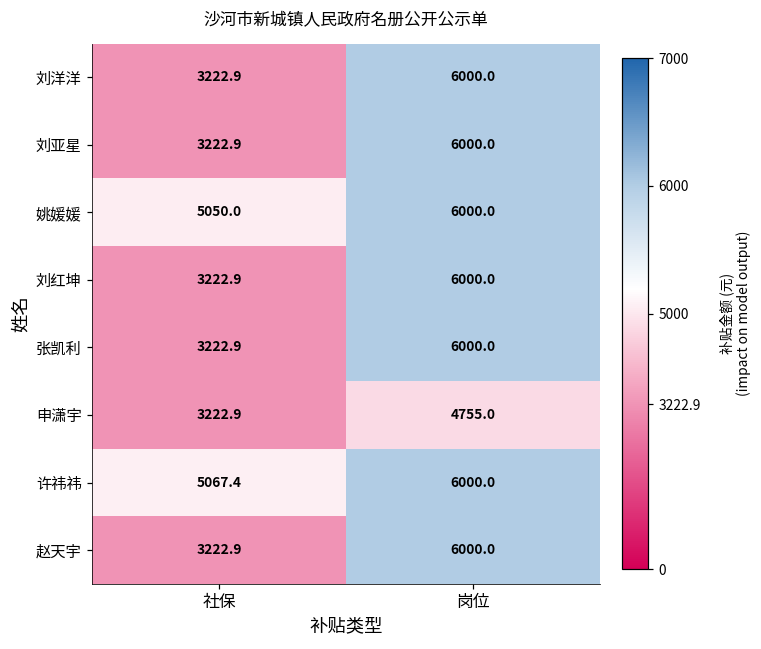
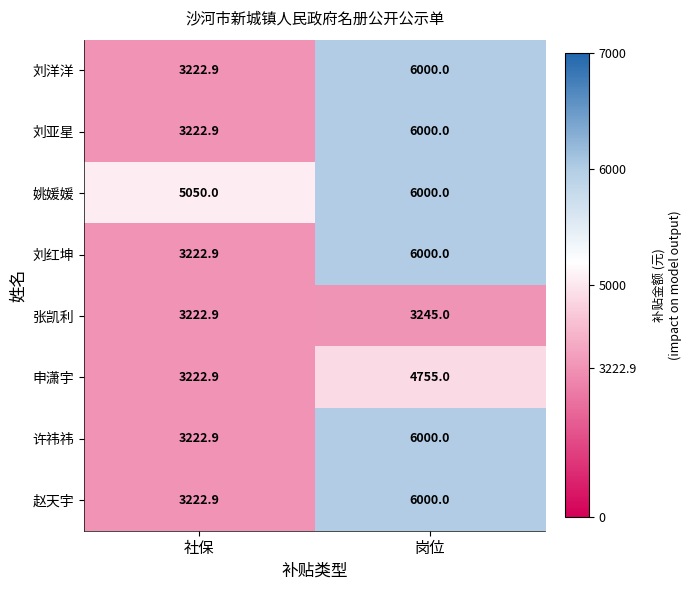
  {
    "刘洋洋": {
      "社保": 3222.9,
      "岗位": 6000.0
    },
    "刘亚星": {
      "社保": 3222.9,
      "岗位": 6000.0
    },
    "姚媛媛": {
      "社保": 5050.0,
      "岗位": 6000.0
    },
    "刘红坤": {
      "社保": 3222.9,
      "岗位": 6000.0
    },
    "张凯利": {
      "社保": 3222.9,
-     "岗位": 6000.0
+     "岗位": 3245.0
    },
    "申潇宇": {
      "社保": 3222.9,
      "岗位": 4755.0
    },
    "许祎祎": {
-     "社保": 5067.4,
+     "社保": 3222.9,
      "岗位": 6000.0
    },
    "赵天宇": {
      "社保": 3222.9,
      "岗位": 6000.0
    }
  }
